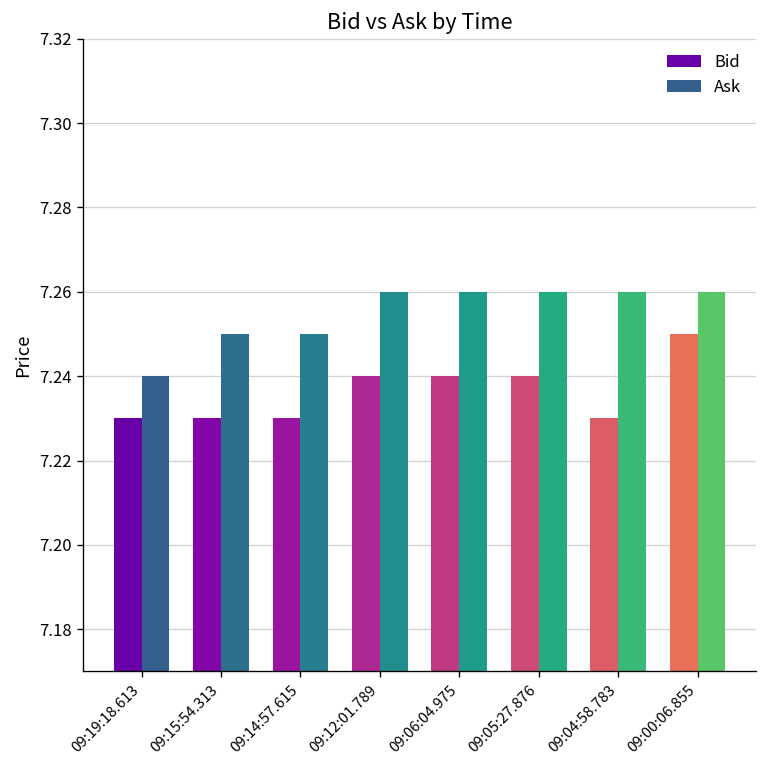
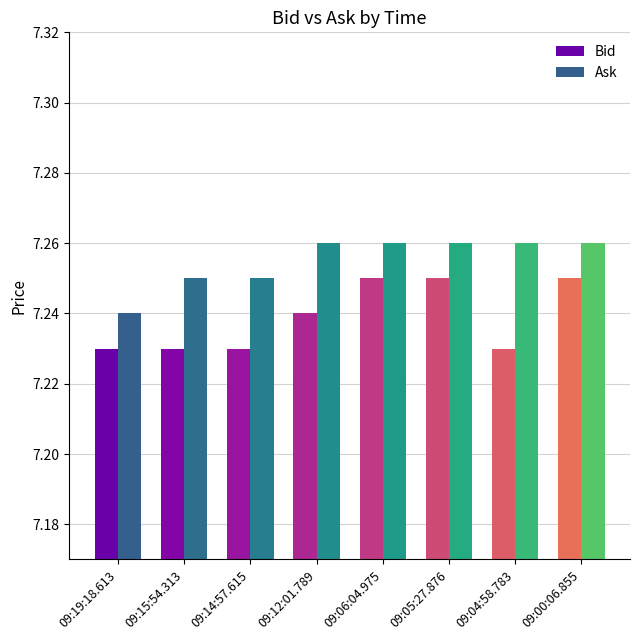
  {
    "Bid": {
      "09:19:18.613": 7.23,
      "09:15:54.313": 7.23,
      "09:14:57.615": 7.23,
      "09:12:01.789": 7.24,
-     "09:06:04.975": 7.24,
-     "09:05:27.876": 7.24,
+     "09:06:04.975": 7.25,
+     "09:05:27.876": 7.25,
      "09:04:58.783": 7.23,
      "09:00:06.855": 7.25
    },
    "Ask": {
      "09:19:18.613": 7.24,
      "09:15:54.313": 7.25,
      "09:14:57.615": 7.25,
      "09:12:01.789": 7.26,
      "09:06:04.975": 7.26,
      "09:05:27.876": 7.26,
      "09:04:58.783": 7.26,
      "09:00:06.855": 7.26
    }
  }
